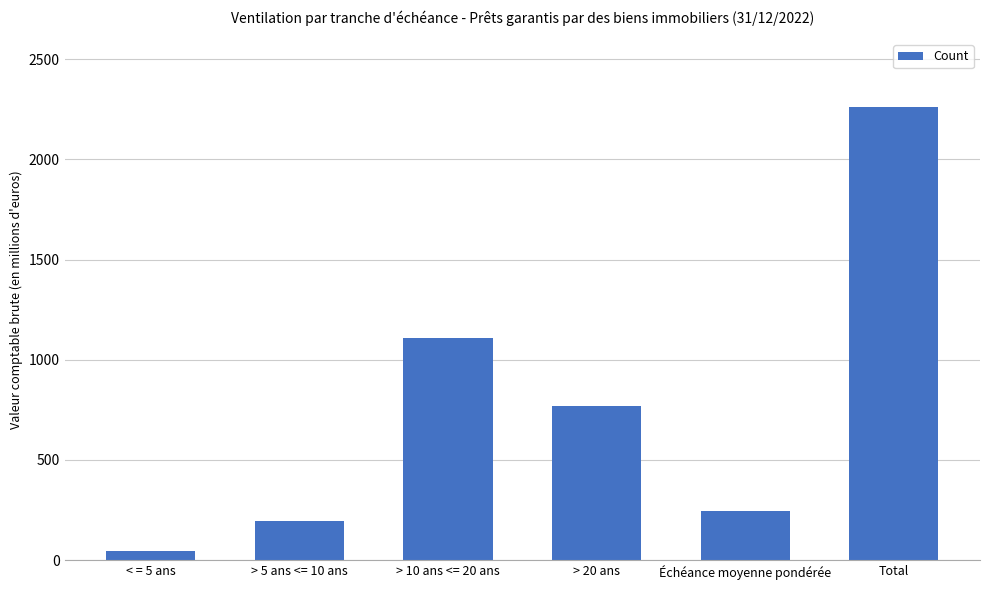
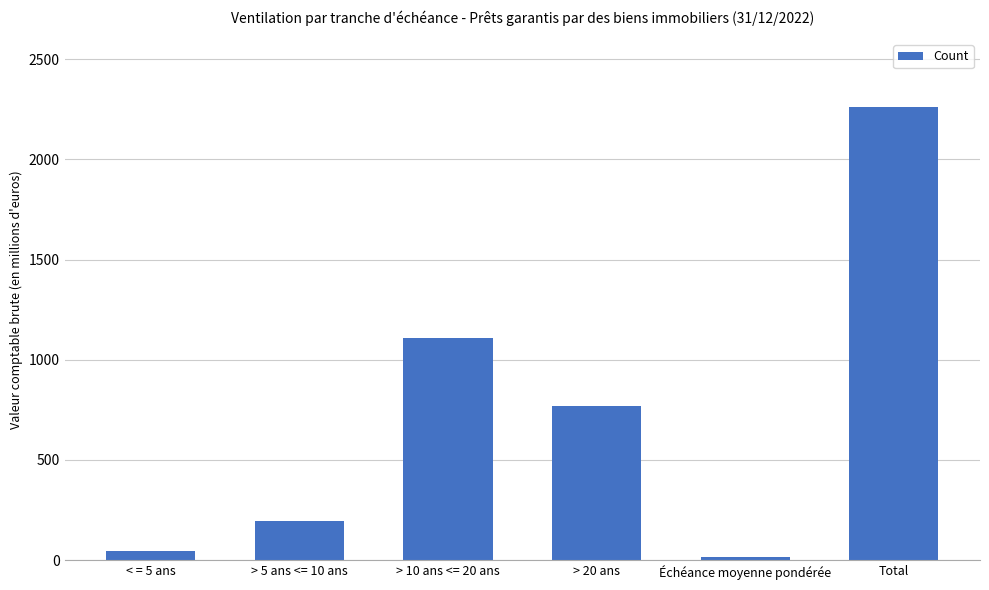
  {
    "< = 5 ans": 40,
    "> 5 ans <= 10 ans": 200,
    "> 10 ans <= 20 ans": 1110,
    "> 20 ans": 770,
-   "Échéance moyenne pondérée": 250,
+   "Échéance moyenne pondérée": 20,
    "Total": 2260
  }
